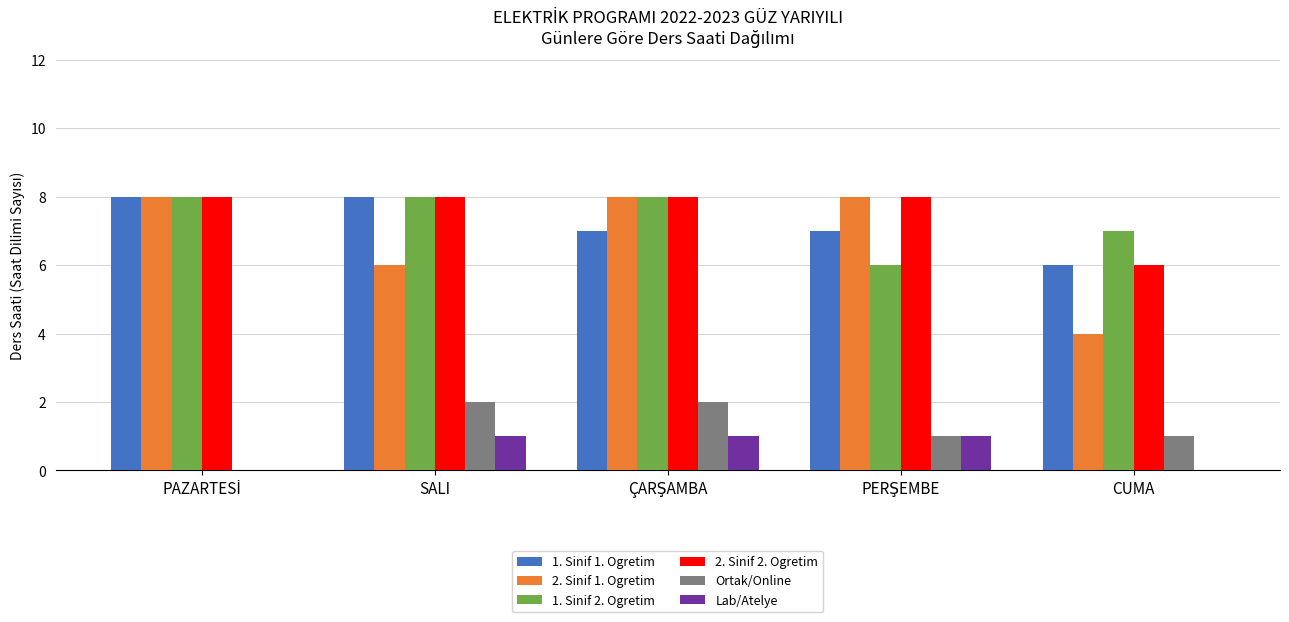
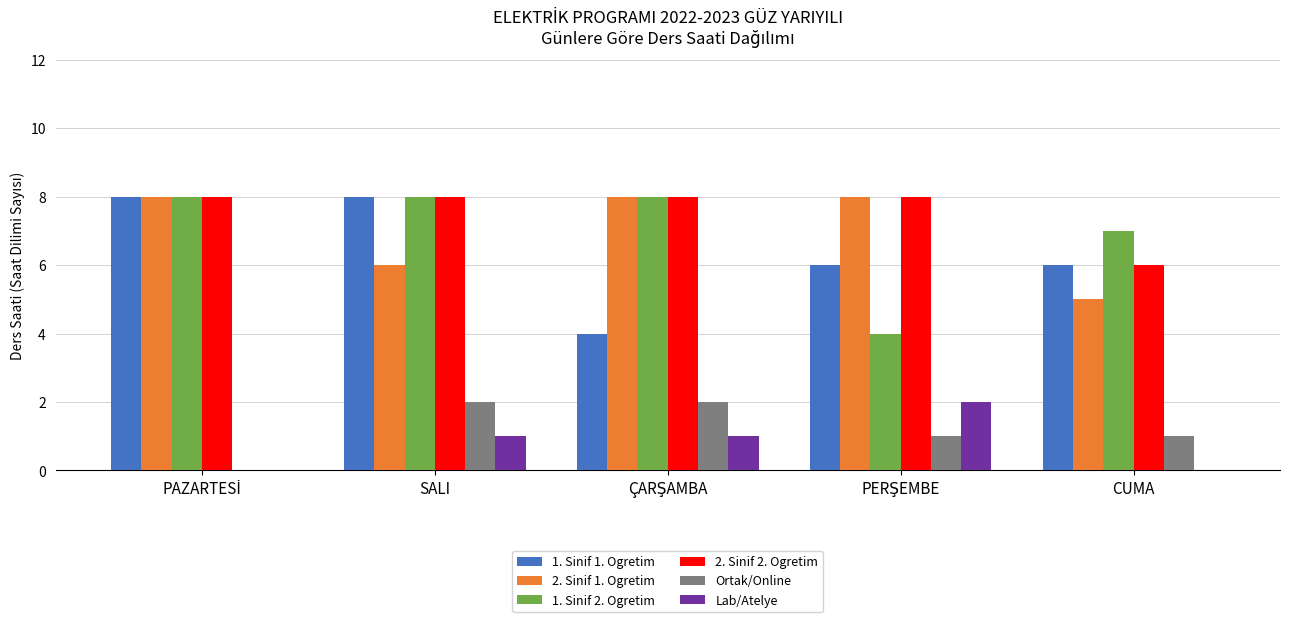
  {
    "1. Sinif 1. Ogretim": {
      "PAZARTESİ": 8,
      "SALI": 8,
-     "ÇARŞAMBA": 7,
-     "PERŞEMBE": 7,
+     "ÇARŞAMBA": 4,
+     "PERŞEMBE": 6,
      "CUMA": 6
    },
    "2. Sinif 1. Ogretim": {
      "PAZARTESİ": 8,
      "SALI": 6,
      "ÇARŞAMBA": 8,
      "PERŞEMBE": 8,
-     "CUMA": 4
+     "CUMA": 5
    },
    "1. Sinif 2. Ogretim": {
      "PAZARTESİ": 8,
      "SALI": 8,
      "ÇARŞAMBA": 8,
-     "PERŞEMBE": 6,
+     "PERŞEMBE": 4,
      "CUMA": 7
    },
    "2. Sinif 2. Ogretim": {
      "PAZARTESİ": 8,
      "SALI": 8,
      "ÇARŞAMBA": 8,
      "PERŞEMBE": 8,
      "CUMA": 6
    },
    "Ortak/Online": {
      "PAZARTESİ": 0,
      "SALI": 2,
      "ÇARŞAMBA": 2,
      "PERŞEMBE": 1,
      "CUMA": 1
    },
    "Lab/Atelye": {
      "PAZARTESİ": 0,
      "SALI": 1,
      "ÇARŞAMBA": 1,
-     "PERŞEMBE": 1,
+     "PERŞEMBE": 2,
      "CUMA": 0
    }
  }
